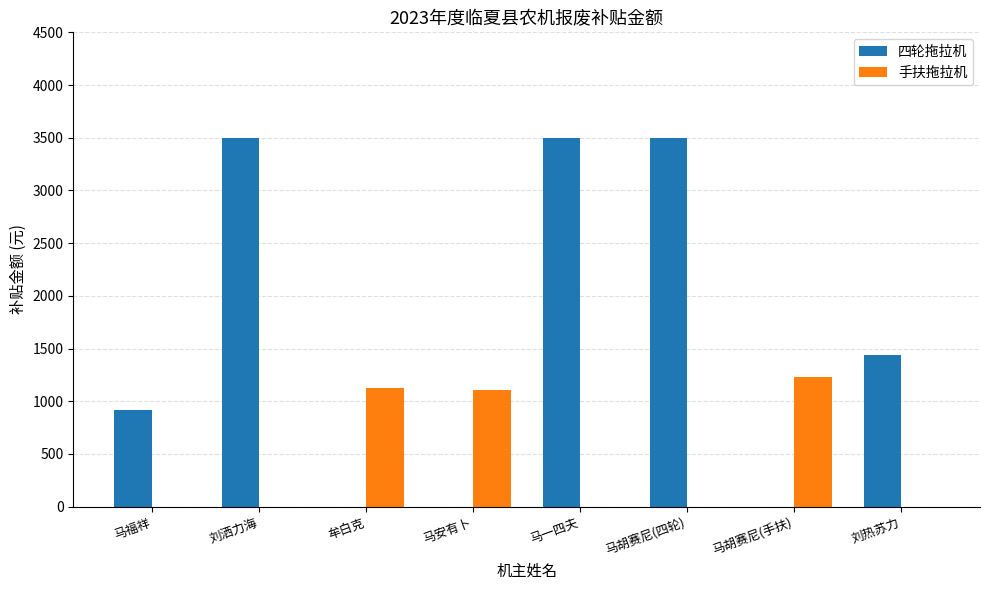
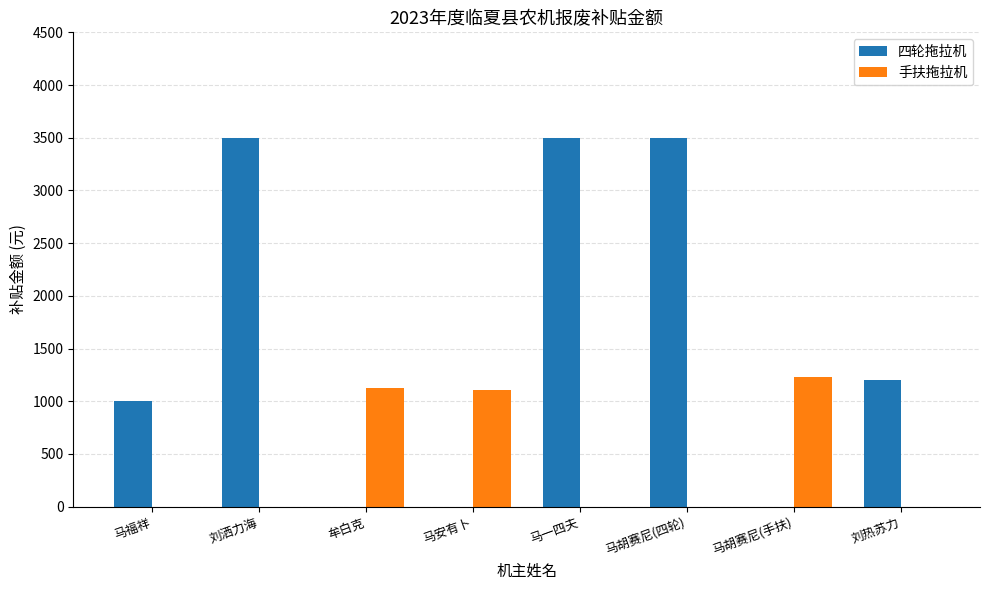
  {
    "四轮拖拉机": {
-     "马福祥": 920,
+     "马福祥": 1000,
      "刘洒力海": 3500,
      "牟白克": 0,
      "马安有卜": 0,
      "马一四夫": 3500,
      "马胡赛尼(四轮)": 3500,
      "马胡赛尼(手扶)": 0,
-     "刘热苏力": 1440
+     "刘热苏力": 1200
    },
    "手扶拖拉机": {
      "马福祥": 0,
      "刘洒力海": 0,
      "牟白克": 1120,
      "马安有卜": 1110,
      "马一四夫": 0,
      "马胡赛尼(四轮)": 0,
      "马胡赛尼(手扶)": 1230,
      "刘热苏力": 0
    }
  }
